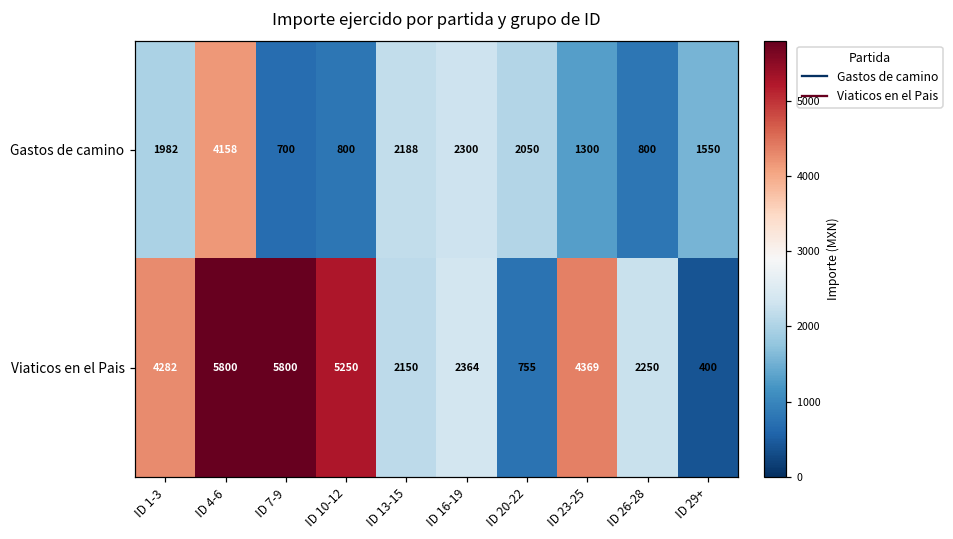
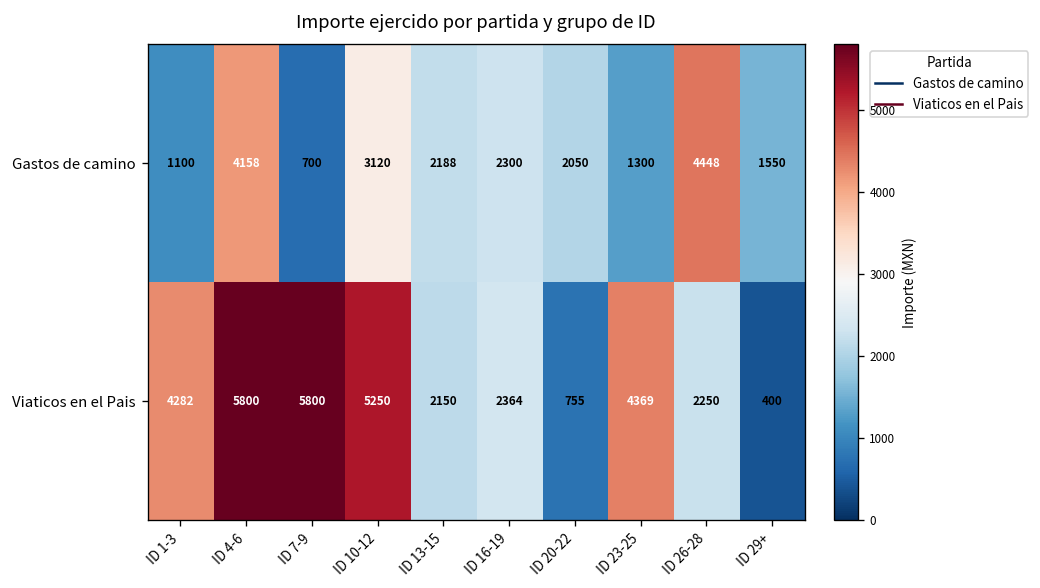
  {
    "Gastos de camino": {
-     "ID 1-3": 1982,
+     "ID 1-3": 1100,
      "ID 4-6": 4158,
      "ID 7-9": 700,
-     "ID 10-12": 800,
+     "ID 10-12": 3120,
      "ID 13-15": 2188,
      "ID 16-19": 2300,
      "ID 20-22": 2050,
      "ID 23-25": 1300,
-     "ID 26-28": 800,
+     "ID 26-28": 4448,
      "ID 29+": 1550
    },
    "Viaticos en el Pais": {
      "ID 1-3": 4282,
      "ID 4-6": 5800,
      "ID 7-9": 5800,
      "ID 10-12": 5250,
      "ID 13-15": 2150,
      "ID 16-19": 2364,
      "ID 20-22": 755,
      "ID 23-25": 4369,
      "ID 26-28": 2250,
      "ID 29+": 400
    }
  }
